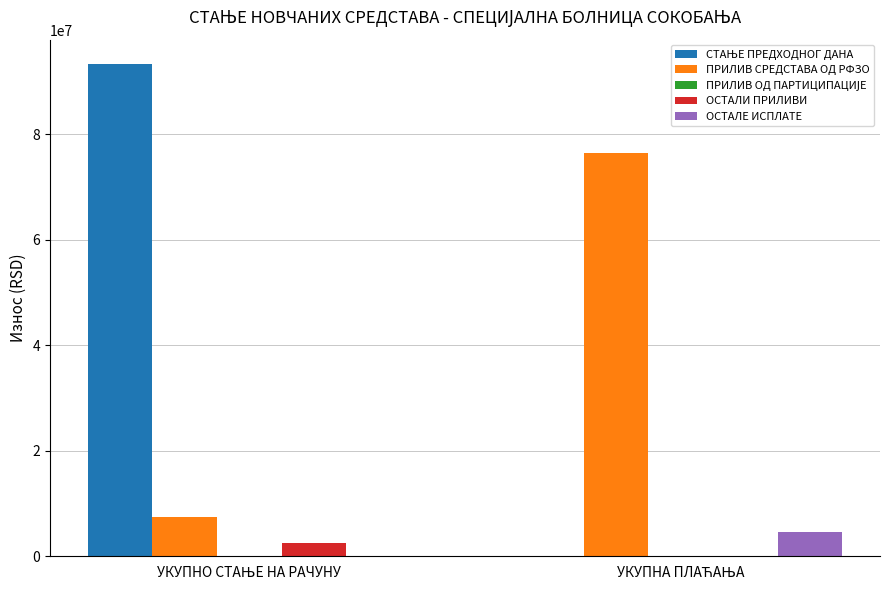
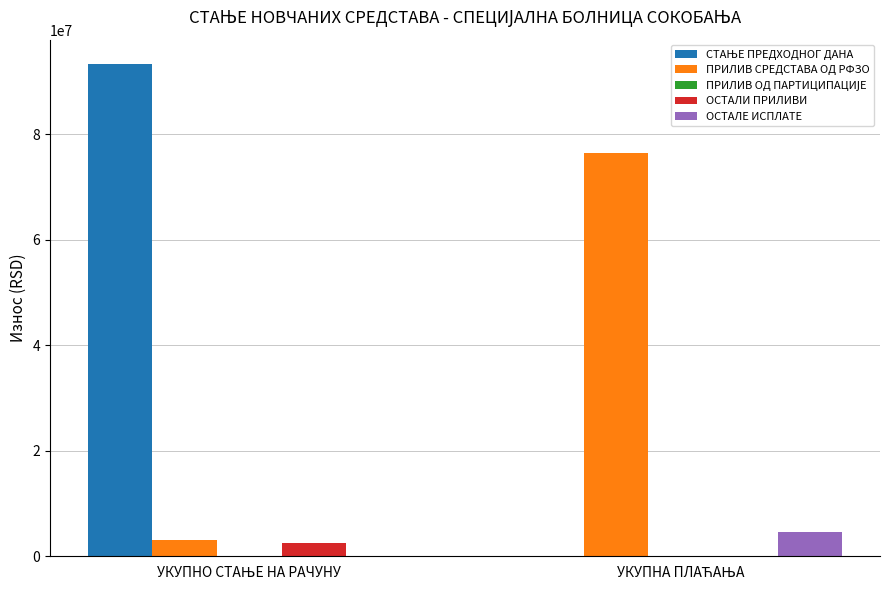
  {
    "СТАЊЕ ПРЕДХОДНОГ ДАНА": {
      "УКУПНО СТАЊЕ НА РАЧУНУ": 93000000,
      "УКУПНА ПЛАЋАЊА": 0
    },
    "ПРИЛИВ СРЕДСТАВА ОД РФЗО": {
-     "УКУПНО СТАЊЕ НА РАЧУНУ": 7000000,
+     "УКУПНО СТАЊЕ НА РАЧУНУ": 3000000,
      "УКУПНА ПЛАЋАЊА": 76000000
    },
    "ПРИЛИВ ОД ПАРТИЦИПАЦИЈЕ": {
      "УКУПНА ПЛАЋАЊА": 0
    },
    "ОСТАЛИ ПРИЛИВИ": {
      "УКУПНО СТАЊЕ НА РАЧУНУ": 3000000,
      "УКУПНА ПЛАЋАЊА": 0
    },
    "ОСТАЛЕ ИСПЛАТЕ": {
      "УКУПНО СТАЊЕ НА РАЧУНУ": 0,
      "УКУПНА ПЛАЋАЊА": 5000000
    }
  }
